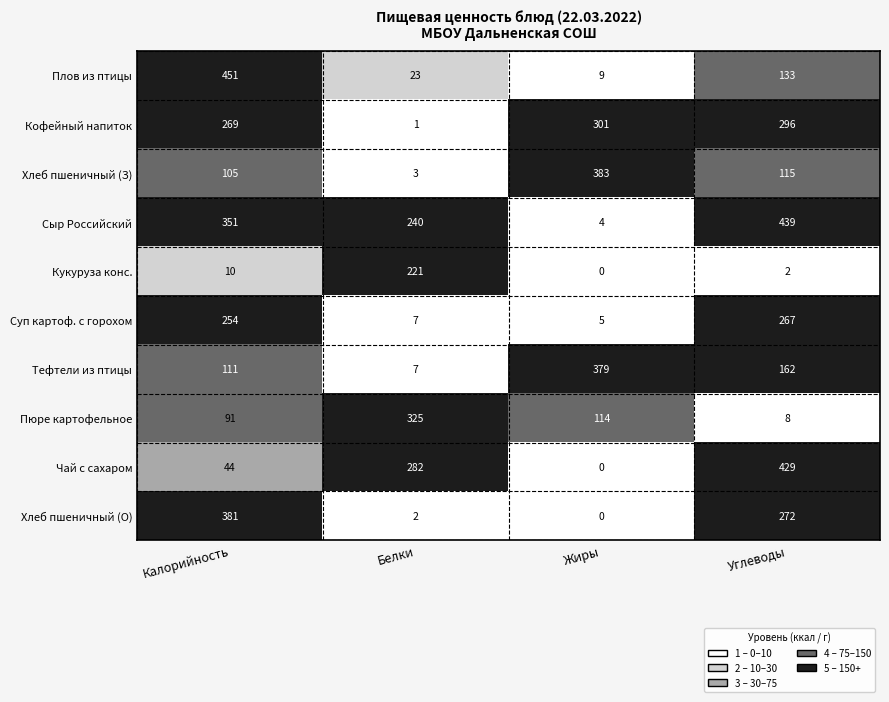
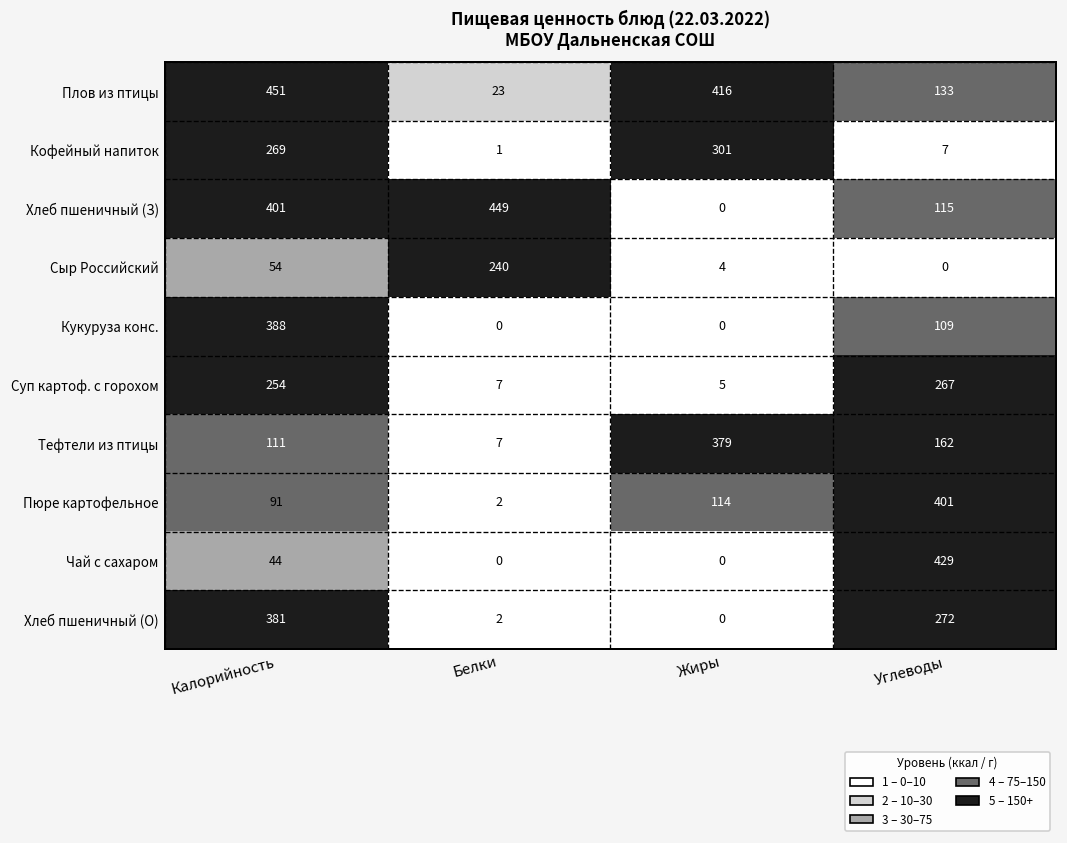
  {
    "Плов из птицы": {
      "Калорийность": 451,
      "Белки": 23,
-     "Жиры": 9,
+     "Жиры": 416,
      "Углеводы": 133
    },
    "Кофейный напиток": {
      "Калорийность": 269,
      "Белки": 1,
      "Жиры": 301,
-     "Углеводы": 296
+     "Углеводы": 7
    },
    "Хлеб пшеничный (З)": {
-     "Калорийность": 105,
-     "Белки": 3,
-     "Жиры": 383,
+     "Калорийность": 401,
+     "Белки": 449,
+     "Жиры": 0,
      "Углеводы": 115
    },
    "Сыр Российский": {
-     "Калорийность": 351,
+     "Калорийность": 54,
      "Белки": 240,
      "Жиры": 4,
-     "Углеводы": 439
+     "Углеводы": 0
    },
    "Кукуруза конс.": {
-     "Калорийность": 10,
-     "Белки": 221,
+     "Калорийность": 388,
+     "Белки": 0,
      "Жиры": 0,
-     "Углеводы": 2
+     "Углеводы": 109
    },
    "Суп картоф. с горохом": {
      "Калорийность": 254,
      "Белки": 7,
      "Жиры": 5,
      "Углеводы": 267
    },
    "Тефтели из птицы": {
      "Калорийность": 111,
      "Белки": 7,
      "Жиры": 379,
      "Углеводы": 162
    },
    "Пюре картофельное": {
      "Калорийность": 91,
-     "Белки": 325,
+     "Белки": 2,
      "Жиры": 114,
-     "Углеводы": 8
+     "Углеводы": 401
    },
    "Чай с сахаром": {
      "Калорийность": 44,
-     "Белки": 282,
+     "Белки": 0,
      "Жиры": 0,
      "Углеводы": 429
    },
    "Хлеб пшеничный (О)": {
      "Калорийность": 381,
      "Белки": 2,
      "Жиры": 0,
      "Углеводы": 272
    }
  }
